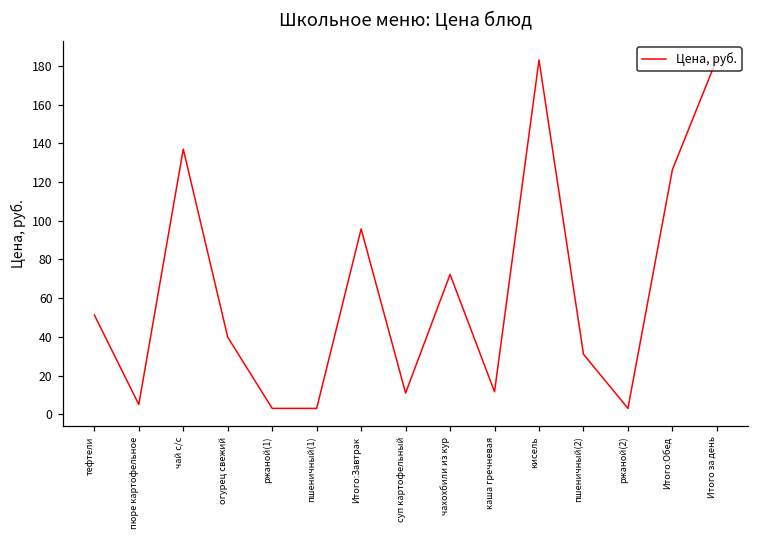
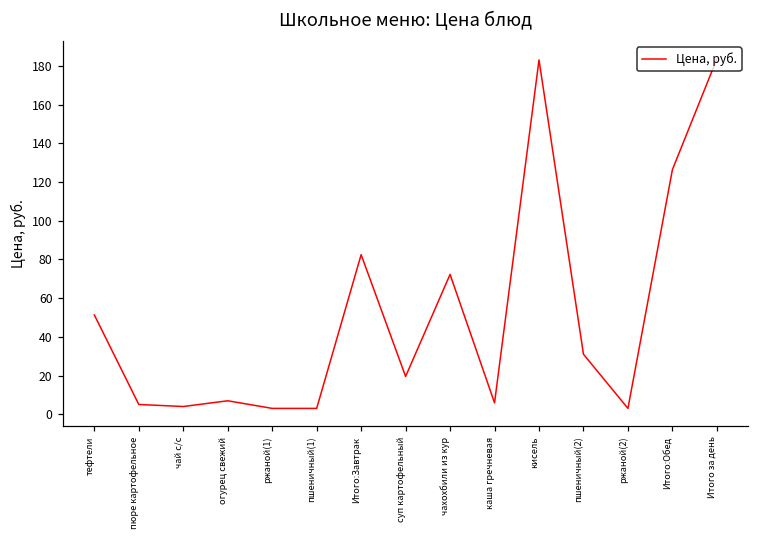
  {
    "тефтели": 51,
    "пюре картофельное": 5,
-   "чай с/с": 137,
-   "огурец свежий": 40,
+   "чай с/с": 4,
+   "огурец свежий": 7,
    "ржаной(1)": 3,
    "пшеничный(1)": 3,
-   "Итого:Завтрак": 96,
-   "суп картофельный": 11,
+   "Итого:Завтрак": 82,
+   "суп картофельный": 20,
    "чахохбили из кур": 72,
-   "каша гречневая": 12,
+   "каша гречневая": 6,
    "кисель": 183,
    "пшеничный(2)": 31,
    "ржаной(2)": 3,
    "Итого:Обед": 126
  }
